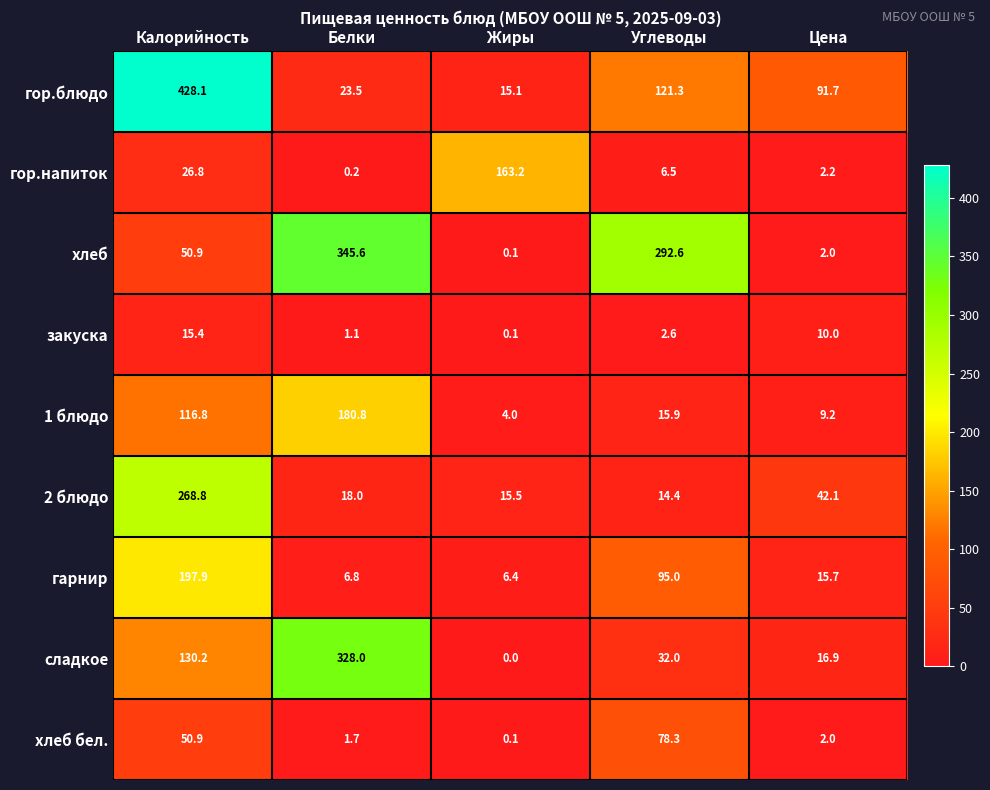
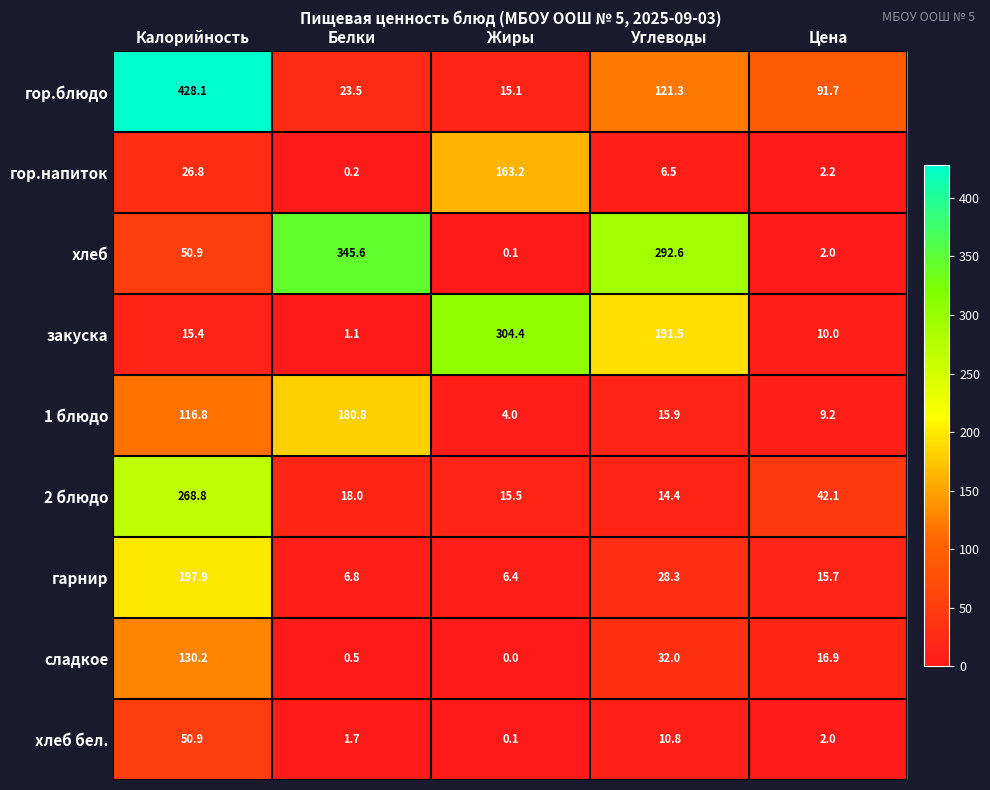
  {
    "гор.блюдо": {
      "Калорийность": 428.1,
      "Белки": 23.5,
      "Жиры": 15.1,
      "Углеводы": 121.3,
      "Цена": 91.7
    },
    "гор.напиток": {
      "Калорийность": 26.8,
      "Белки": 0.2,
      "Жиры": 163.2,
      "Углеводы": 6.5,
      "Цена": 2.2
    },
    "хлеб": {
      "Калорийность": 50.9,
      "Белки": 345.6,
      "Жиры": 0.1,
      "Углеводы": 292.6,
      "Цена": 2.0
    },
    "закуска": {
      "Калорийность": 15.4,
      "Белки": 1.1,
-     "Жиры": 0.1,
-     "Углеводы": 2.6,
+     "Жиры": 304.4,
+     "Углеводы": 191.5,
      "Цена": 10.0
    },
    "1 блюдо": {
      "Калорийность": 116.8,
      "Белки": 180.8,
      "Жиры": 4.0,
      "Углеводы": 15.9,
      "Цена": 9.2
    },
    "2 блюдо": {
      "Калорийность": 268.8,
      "Белки": 18.0,
      "Жиры": 15.5,
      "Углеводы": 14.4,
      "Цена": 42.1
    },
    "гарнир": {
      "Калорийность": 197.9,
      "Белки": 6.8,
      "Жиры": 6.4,
-     "Углеводы": 95.0,
+     "Углеводы": 28.3,
      "Цена": 15.7
    },
    "сладкое": {
      "Калорийность": 130.2,
-     "Белки": 328.0,
+     "Белки": 0.5,
      "Жиры": 0.0,
      "Углеводы": 32.0,
      "Цена": 16.9
    },
    "хлеб бел.": {
      "Калорийность": 50.9,
      "Белки": 1.7,
      "Жиры": 0.1,
-     "Углеводы": 78.3,
+     "Углеводы": 10.8,
      "Цена": 2.0
    }
  }
